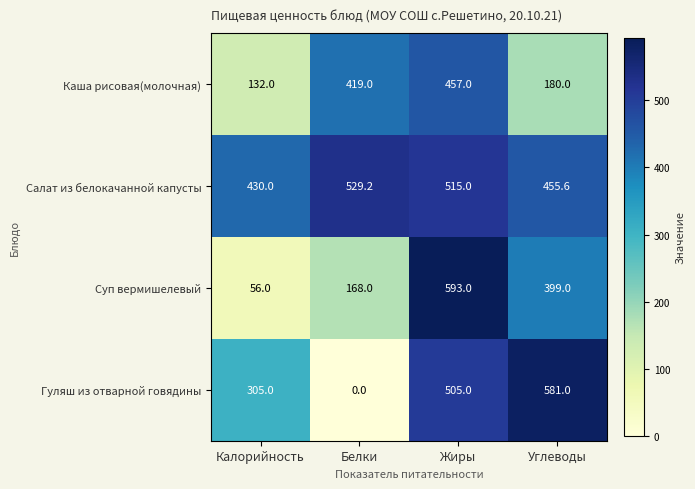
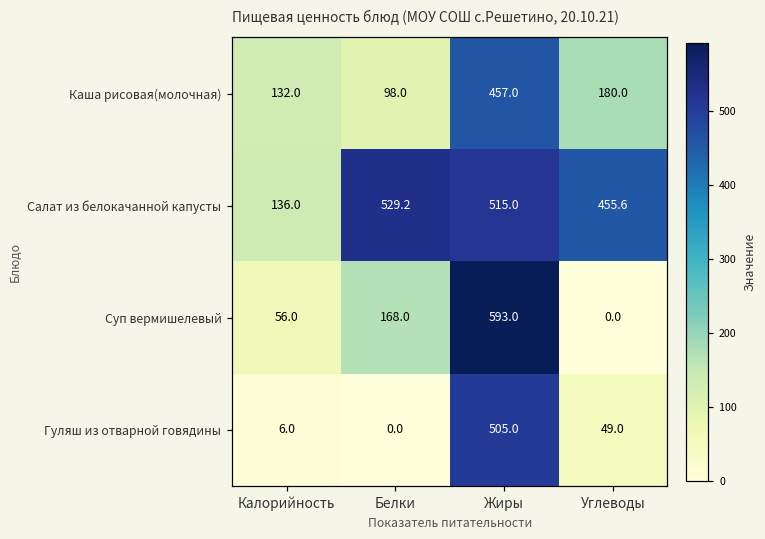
  {
    "Каша рисовая(молочная)": {
      "Калорийность": 132.0,
-     "Белки": 419.0,
+     "Белки": 98.0,
      "Жиры": 457.0,
      "Углеводы": 180.0
    },
    "Салат из белокачанной капусты": {
-     "Калорийность": 430.0,
+     "Калорийность": 136.0,
      "Белки": 529.2,
      "Жиры": 515.0,
      "Углеводы": 455.6
    },
    "Суп вермишелевый": {
      "Калорийность": 56.0,
      "Белки": 168.0,
      "Жиры": 593.0,
-     "Углеводы": 399.0
+     "Углеводы": 0.0
    },
    "Гуляш из отварной говядины": {
-     "Калорийность": 305.0,
+     "Калорийность": 6.0,
      "Белки": 0.0,
      "Жиры": 505.0,
-     "Углеводы": 581.0
+     "Углеводы": 49.0
    }
  }
